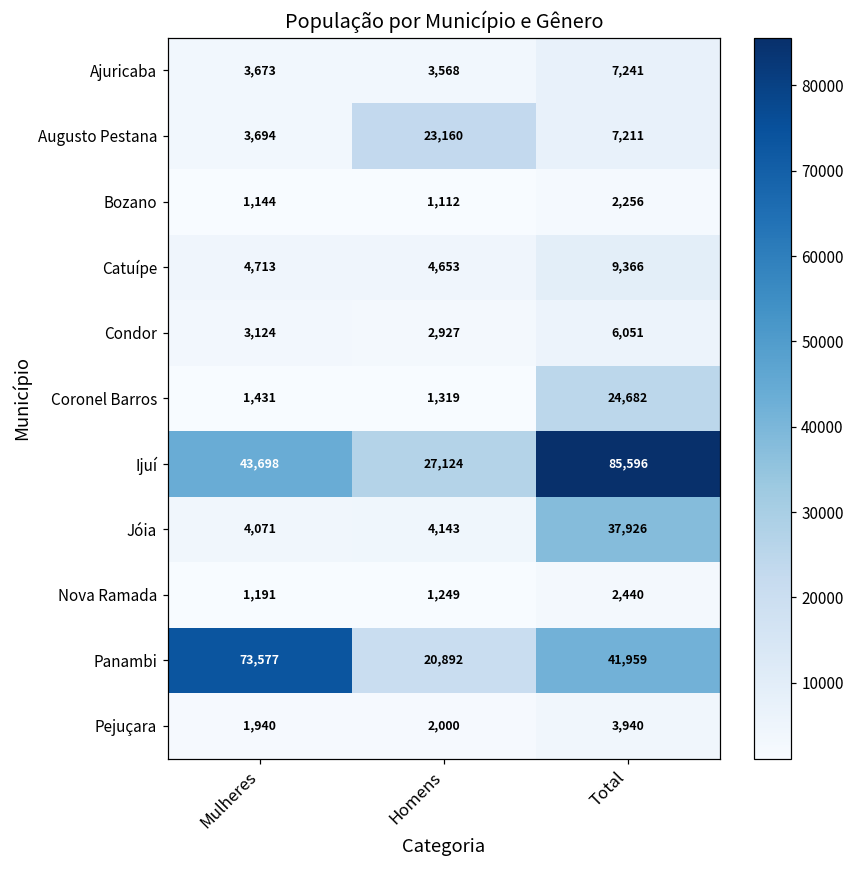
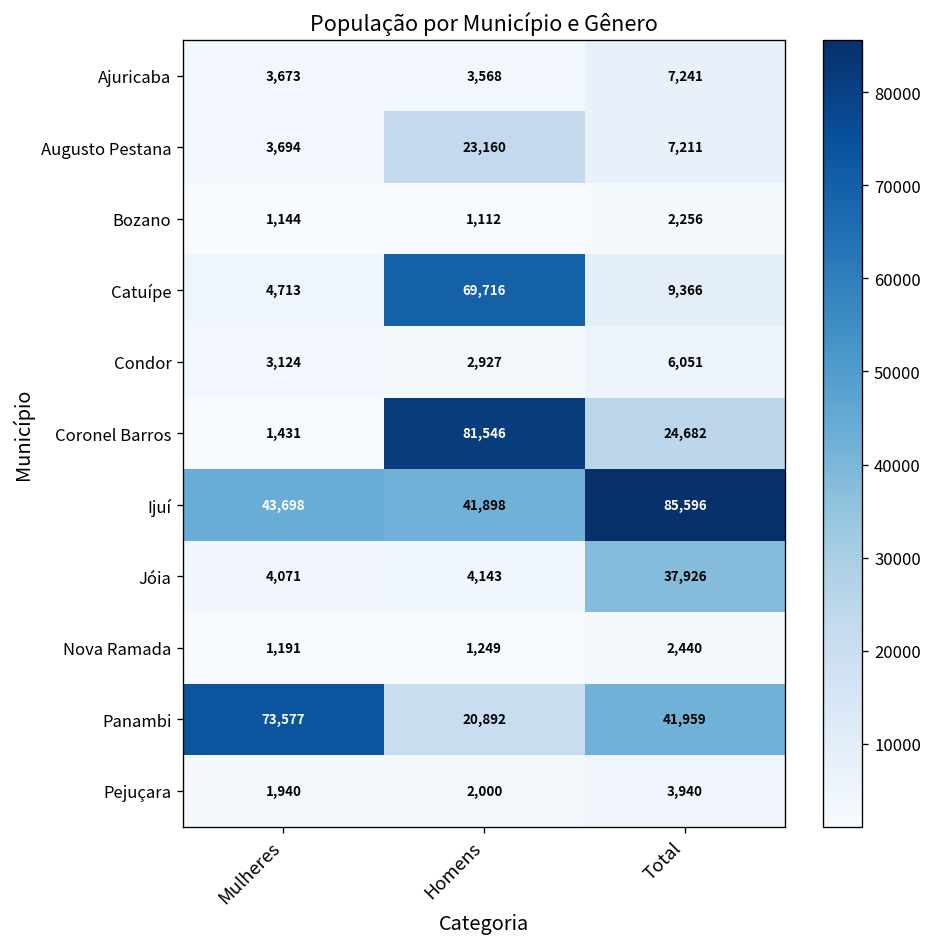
  {
    "Ajuricaba": {
      "Mulheres": "3,673",
      "Homens": "3,568",
      "Total": "7,241"
    },
    "Augusto Pestana": {
      "Mulheres": "3,694",
      "Homens": "23,160",
      "Total": "7,211"
    },
    "Bozano": {
      "Mulheres": "1,144",
      "Homens": "1,112",
      "Total": "2,256"
    },
    "Catuípe": {
      "Mulheres": "4,713",
-     "Homens": "4,653",
+     "Homens": "69,716",
      "Total": "9,366"
    },
    "Condor": {
      "Mulheres": "3,124",
      "Homens": "2,927",
      "Total": "6,051"
    },
    "Coronel Barros": {
      "Mulheres": "1,431",
-     "Homens": "1,319",
+     "Homens": "81,546",
      "Total": "24,682"
    },
    "Ijuí": {
      "Mulheres": "43,698",
-     "Homens": "27,124",
+     "Homens": "41,898",
      "Total": "85,596"
    },
    "Jóia": {
      "Mulheres": "4,071",
      "Homens": "4,143",
      "Total": "37,926"
    },
    "Nova Ramada": {
      "Mulheres": "1,191",
      "Homens": "1,249",
      "Total": "2,440"
    },
    "Panambi": {
      "Mulheres": "73,577",
      "Homens": "20,892",
      "Total": "41,959"
    },
    "Pejuçara": {
      "Mulheres": "1,940",
      "Homens": "2,000",
      "Total": "3,940"
    }
  }
